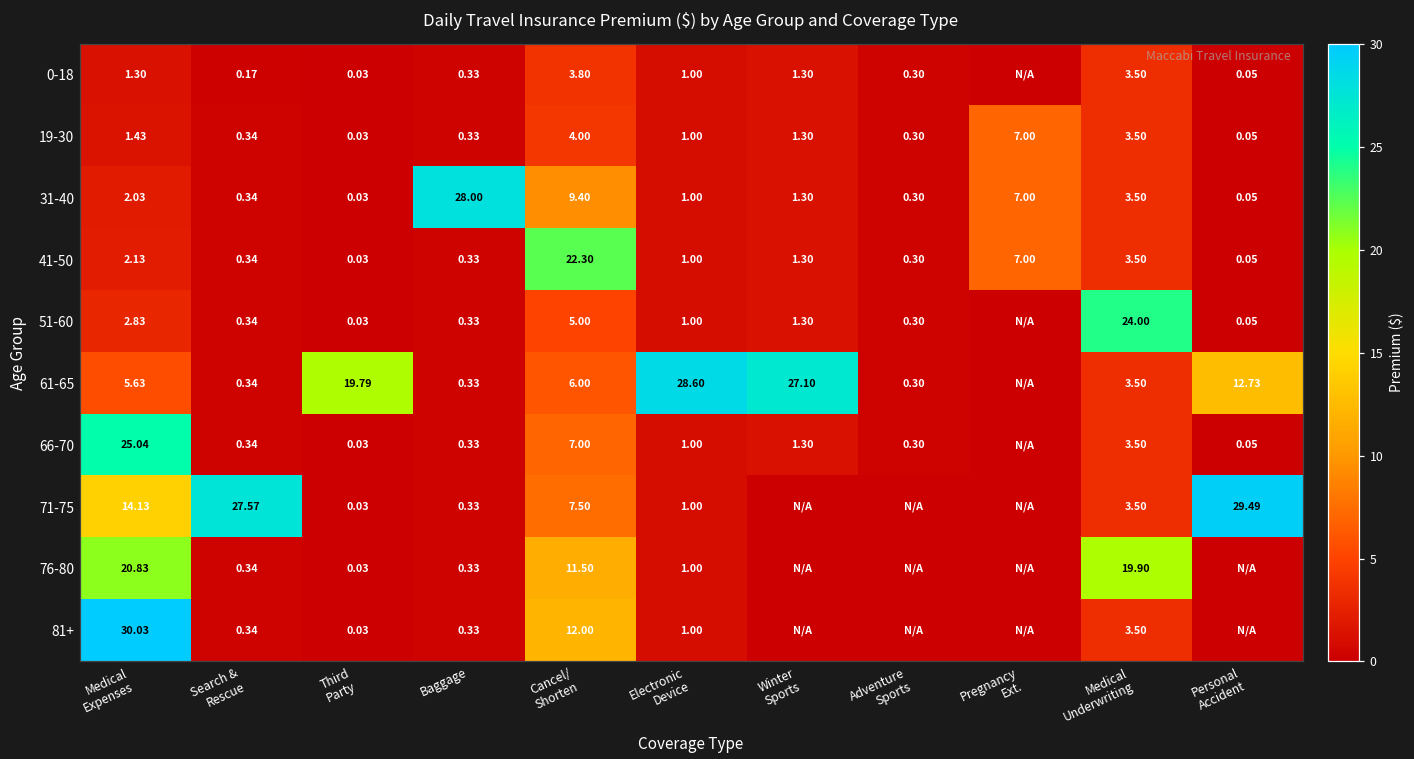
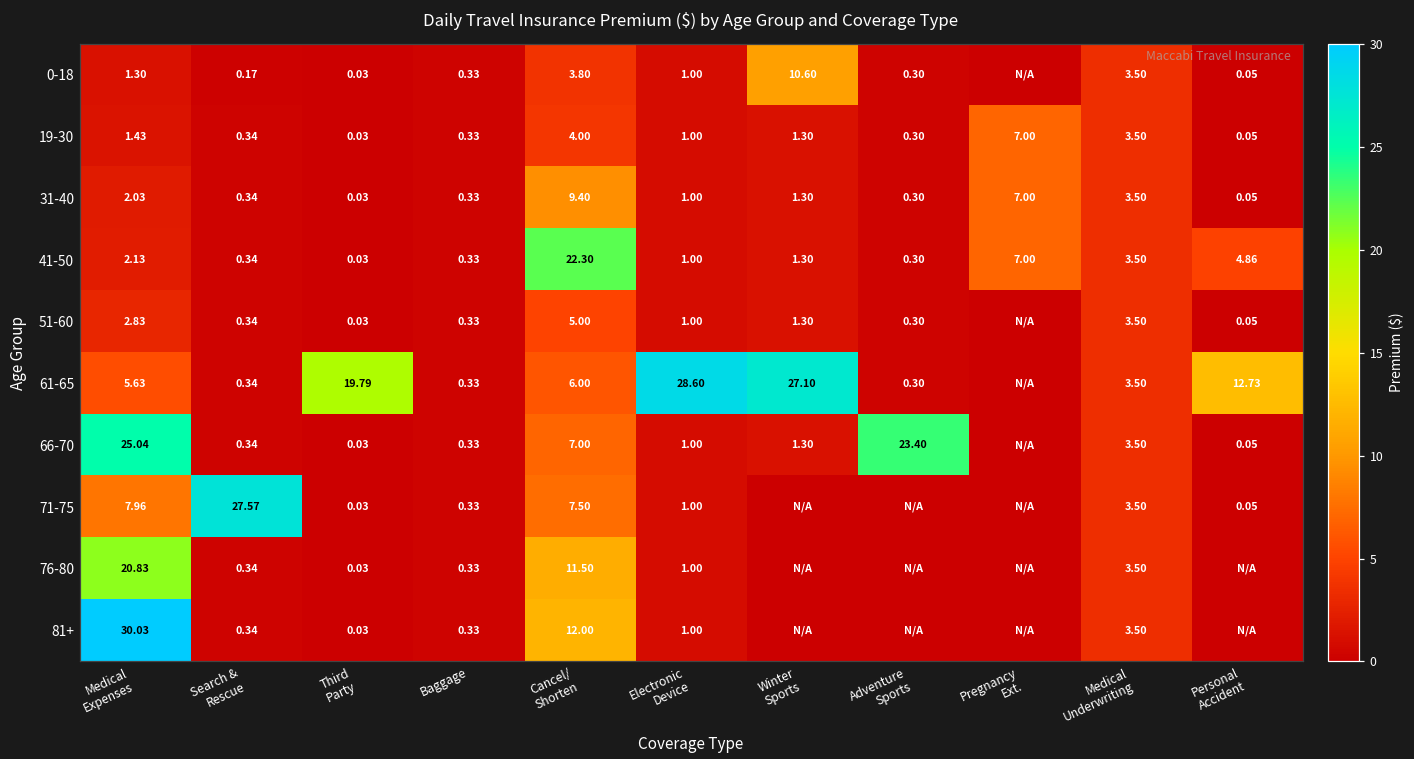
  {
    "0-18": {
      "Medical Expenses": 1.30,
      "Search & Rescue": 0.17,
      "Third Party": 0.03,
      "Baggage": 0.33,
      "Cancel/ Shorten": 3.80,
      "Electronic Device": 1.00,
-     "Winter Sports": 1.30,
+     "Winter Sports": 10.60,
      "Adventure Sports": 0.30,
      "Medical Underwriting": 3.50
    },
    "19-30": {
      "Medical Expenses": 1.43,
      "Search & Rescue": 0.34,
      "Third Party": 0.03,
      "Baggage": 0.33,
      "Cancel/ Shorten": 4.00,
      "Electronic Device": 1.00,
      "Winter Sports": 1.30,
      "Adventure Sports": 0.30,
      "Pregnancy Ext.": 7.00,
      "Medical Underwriting": 3.50,
      "Personal Accident": 0.05
    },
    "31-40": {
      "Medical Expenses": 2.03,
      "Search & Rescue": 0.34,
      "Third Party": 0.03,
-     "Baggage": 28.00,
+     "Baggage": 0.33,
      "Cancel/ Shorten": 9.40,
      "Electronic Device": 1.00,
      "Winter Sports": 1.30,
      "Adventure Sports": 0.30,
      "Pregnancy Ext.": 7.00,
      "Medical Underwriting": 3.50,
      "Personal Accident": 0.05
    },
    "41-50": {
      "Medical Expenses": 2.13,
      "Search & Rescue": 0.34,
      "Third Party": 0.03,
      "Baggage": 0.33,
      "Cancel/ Shorten": 22.30,
      "Electronic Device": 1.00,
      "Winter Sports": 1.30,
      "Adventure Sports": 0.30,
      "Pregnancy Ext.": 7.00,
      "Medical Underwriting": 3.50,
-     "Personal Accident": 0.05
+     "Personal Accident": 4.86
    },
    "51-60": {
      "Medical Expenses": 2.83,
      "Search & Rescue": 0.34,
      "Third Party": 0.03,
      "Baggage": 0.33,
      "Cancel/ Shorten": 5.00,
      "Electronic Device": 1.00,
      "Winter Sports": 1.30,
      "Adventure Sports": 0.30,
-     "Medical Underwriting": 24.00,
+     "Medical Underwriting": 3.50,
      "Personal Accident": 0.05
    },
    "61-65": {
      "Medical Expenses": 5.63,
      "Search & Rescue": 0.34,
      "Third Party": 19.79,
      "Baggage": 0.33,
      "Cancel/ Shorten": 6.00,
      "Electronic Device": 28.60,
      "Winter Sports": 27.10,
      "Adventure Sports": 0.30,
      "Medical Underwriting": 3.50,
      "Personal Accident": 12.73
    },
    "66-70": {
      "Medical Expenses": 25.04,
      "Search & Rescue": 0.34,
      "Third Party": 0.03,
      "Baggage": 0.33,
      "Cancel/ Shorten": 7.00,
      "Electronic Device": 1.00,
      "Winter Sports": 1.30,
-     "Adventure Sports": 0.30,
+     "Adventure Sports": 23.40,
      "Medical Underwriting": 3.50,
      "Personal Accident": 0.05
    },
    "71-75": {
-     "Medical Expenses": 14.13,
+     "Medical Expenses": 7.96,
      "Search & Rescue": 27.57,
      "Third Party": 0.03,
      "Baggage": 0.33,
      "Cancel/ Shorten": 7.50,
      "Electronic Device": 1.00,
      "Medical Underwriting": 3.50,
-     "Personal Accident": 29.49
+     "Personal Accident": 0.05
    },
    "76-80": {
      "Medical Expenses": 20.83,
      "Search & Rescue": 0.34,
      "Third Party": 0.03,
      "Baggage": 0.33,
      "Cancel/ Shorten": 11.50,
      "Electronic Device": 1.00,
-     "Medical Underwriting": 19.90
+     "Medical Underwriting": 3.50
    },
    "81+": {
      "Medical Expenses": 30.03,
      "Search & Rescue": 0.34,
      "Third Party": 0.03,
      "Baggage": 0.33,
      "Cancel/ Shorten": 12.00,
      "Electronic Device": 1.00,
      "Medical Underwriting": 3.50
    }
  }
